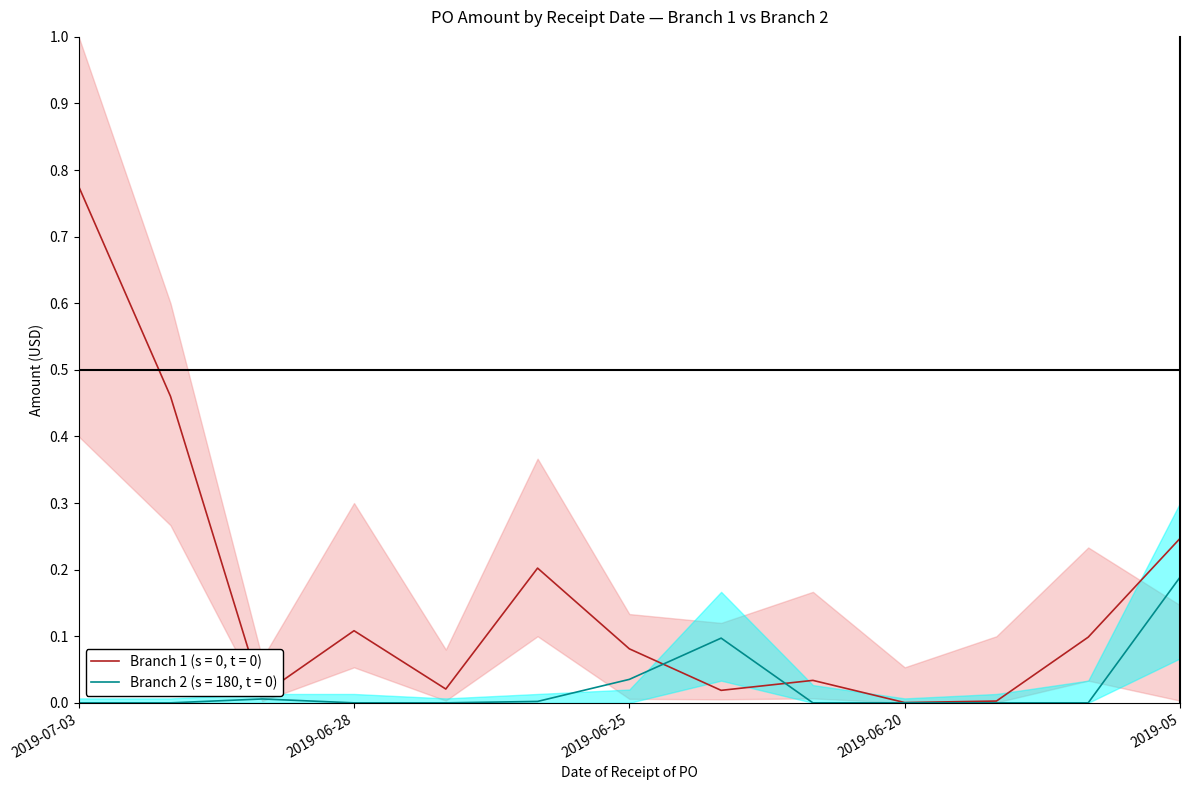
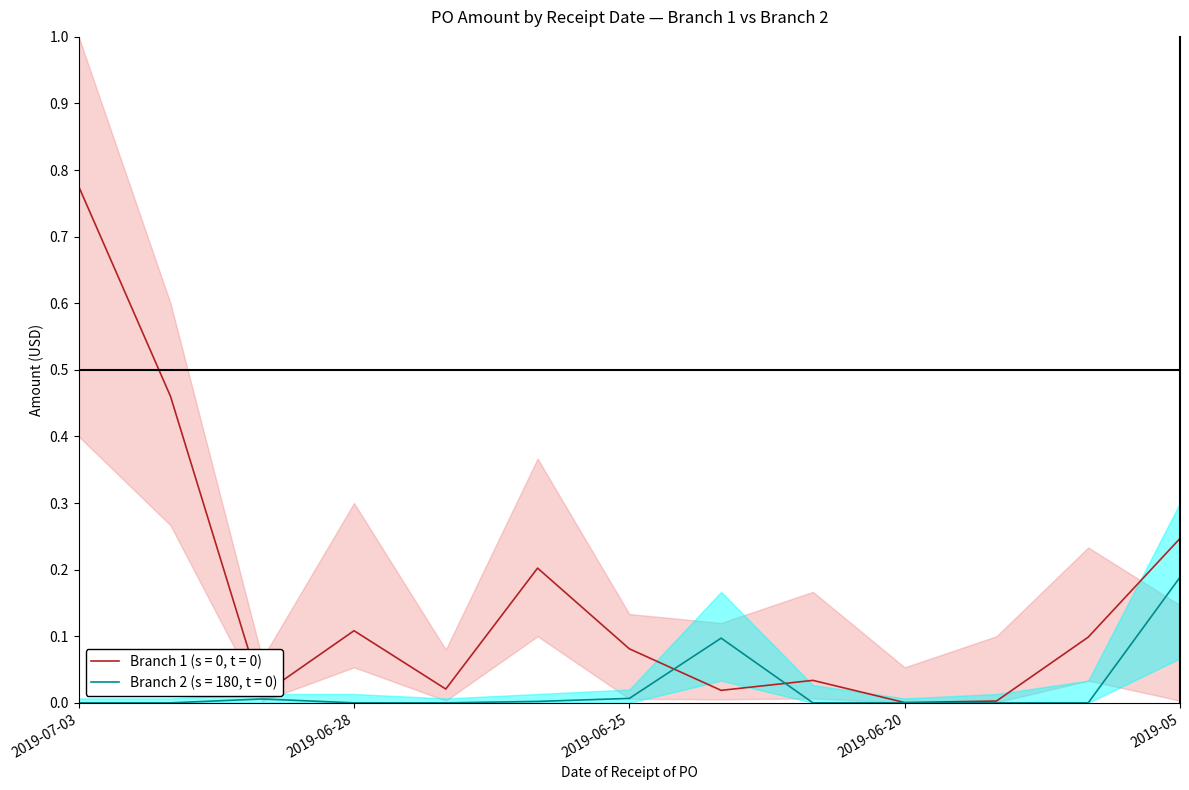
  {
    "Branch 1 (s = 0, t = 0)": {
      "2019-07-03": 0.78,
      "2019-06-28": 0.11,
      "2019-06-25": 0.08,
      "2019-05": 0.25
    },
    "Branch 2 (s = 180, t = 0)": {
      "2019-07-03": 0.00,
      "2019-06-28": 0.00,
-     "2019-06-25": 0.04,
+     "2019-06-25": 0.01,
      "2019-05": 0.19
    }
  }
